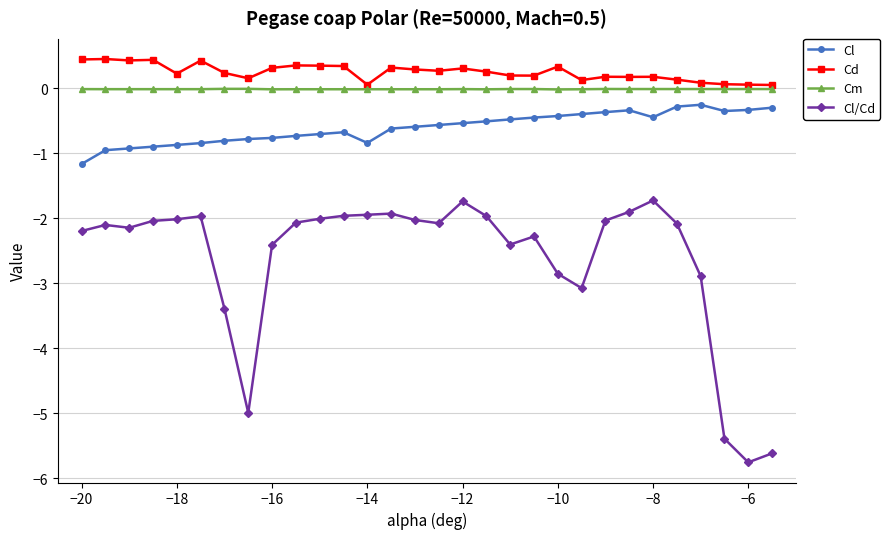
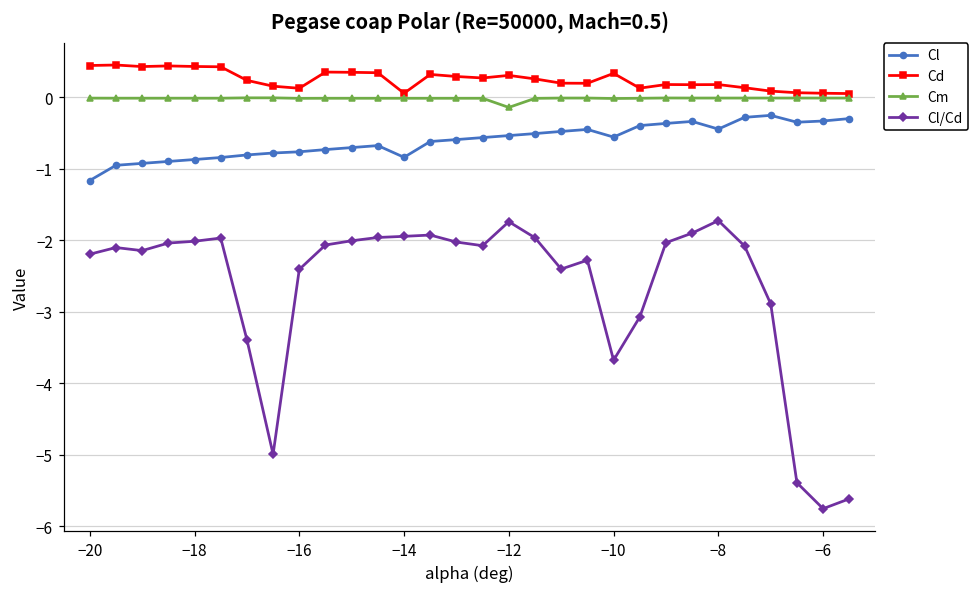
  {
    "Cl": {
      "−20": -1.2,
      "−18": -0.9,
      "−16": -0.8,
      "−14": -0.8,
      "−12": -0.5,
-     "−10": -0.4,
+     "−10": -0.6,
      "−8": -0.4,
      "−6": -0.3
    },
    "Cd": {
      "−20": 0.4,
-     "−18": 0.2,
-     "−16": 0.3,
+     "−18": 0.4,
+     "−16": 0.1,
      "−14": 0.1,
      "−12": 0.3,
      "−10": 0.3,
      "−8": 0.2,
      "−6": 0.1
    },
    "Cm": {
      "−20": 0.0,
      "−18": 0.0,
      "−16": 0.0,
      "−14": 0.0,
-     "−12": 0.0,
+     "−12": -0.1,
      "−10": 0.0,
      "−8": 0.0,
      "−6": 0.0
    },
    "Cl/Cd": {
      "−20": -2.2,
      "−18": -2.0,
      "−16": -2.4,
      "−14": -1.9,
      "−12": -1.7,
-     "−10": -2.9,
+     "−10": -3.7,
      "−8": -1.7,
      "−6": -5.8
    }
  }
